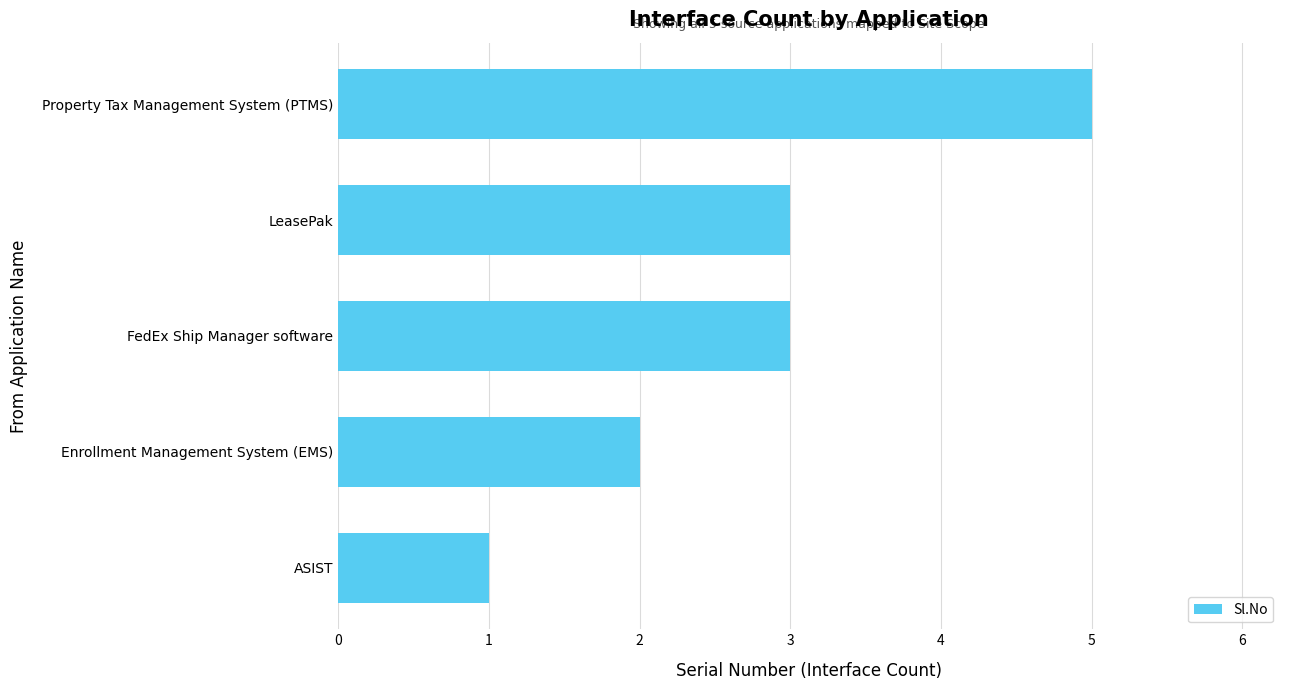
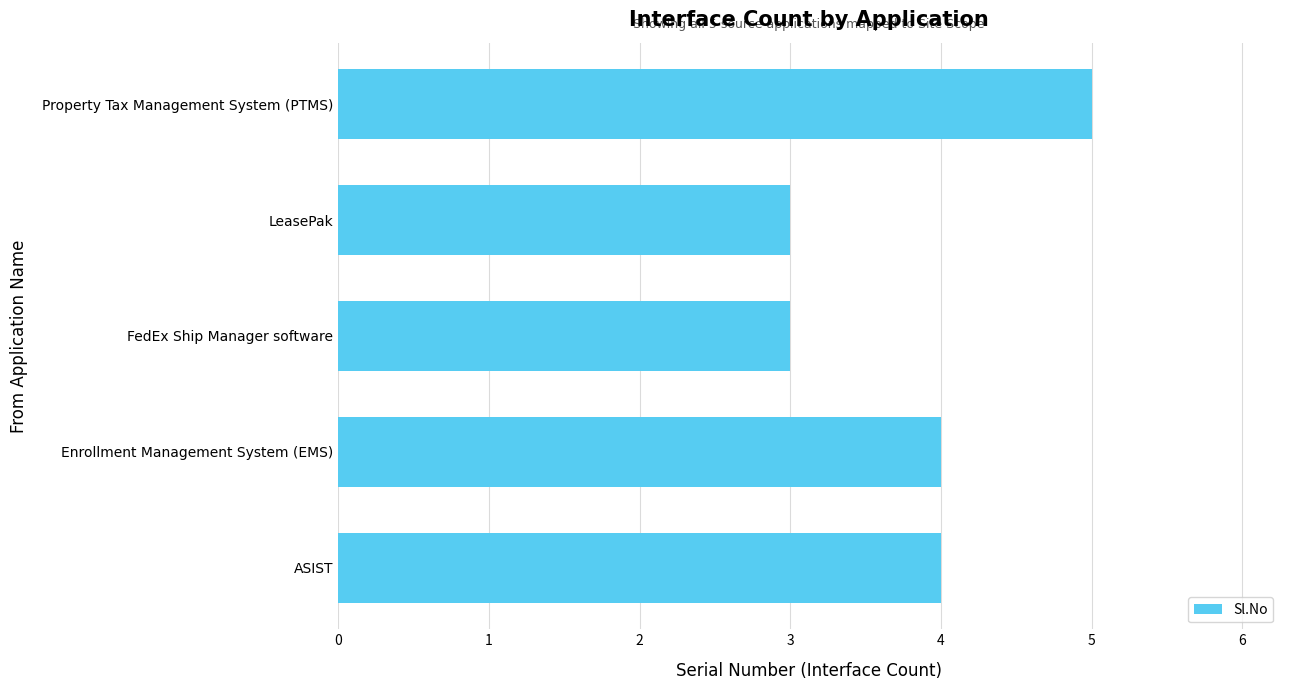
  {
    "Property Tax Management System (PTMS)": 5,
    "LeasePak": 3,
    "FedEx Ship Manager software": 3,
-   "Enrollment Management System (EMS)": 2,
-   "ASIST": 1
+   "Enrollment Management System (EMS)": 4,
+   "ASIST": 4
  }
